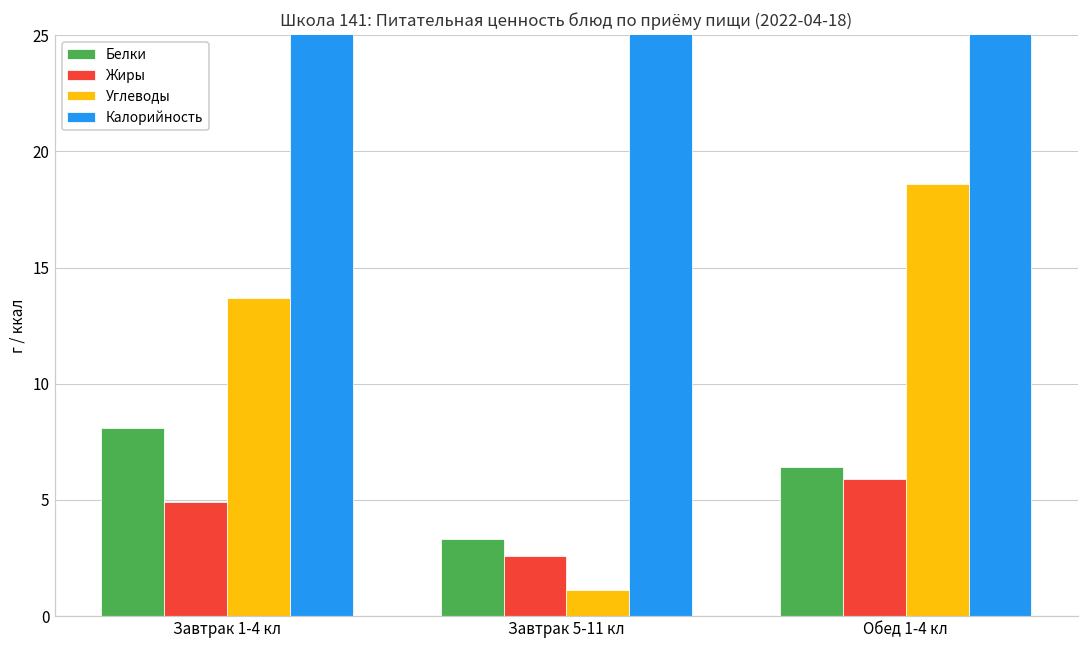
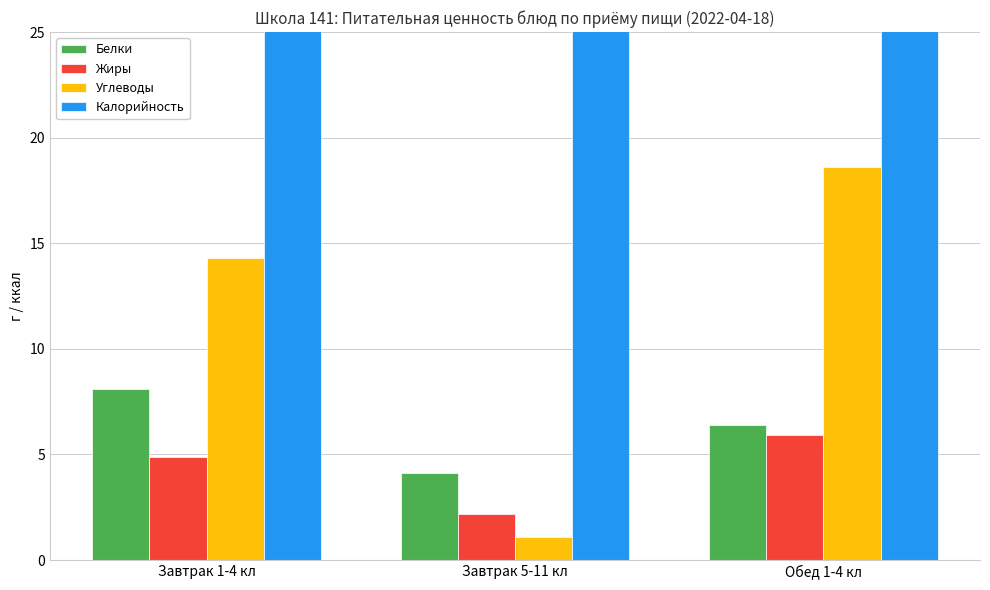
  {
    "Белки": {
      "Завтрак 1-4 кл": 8.1,
-     "Завтрак 5-11 кл": 3.3,
+     "Завтрак 5-11 кл": 4.1,
      "Обед 1-4 кл": 6.4
    },
    "Жиры": {
      "Завтрак 1-4 кл": 4.9,
-     "Завтрак 5-11 кл": 2.6,
+     "Завтрак 5-11 кл": 2.2,
      "Обед 1-4 кл": 5.9
    },
    "Углеводы": {
-     "Завтрак 1-4 кл": 13.7,
+     "Завтрак 1-4 кл": 14.3,
      "Завтрак 5-11 кл": 1.1,
      "Обед 1-4 кл": 18.6
    }
  }
